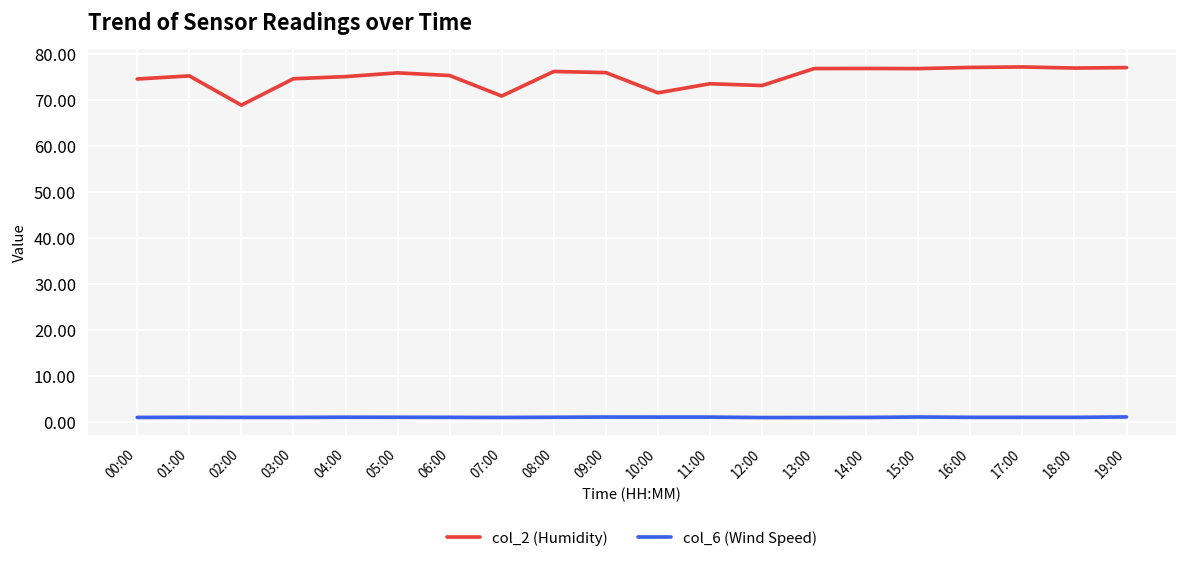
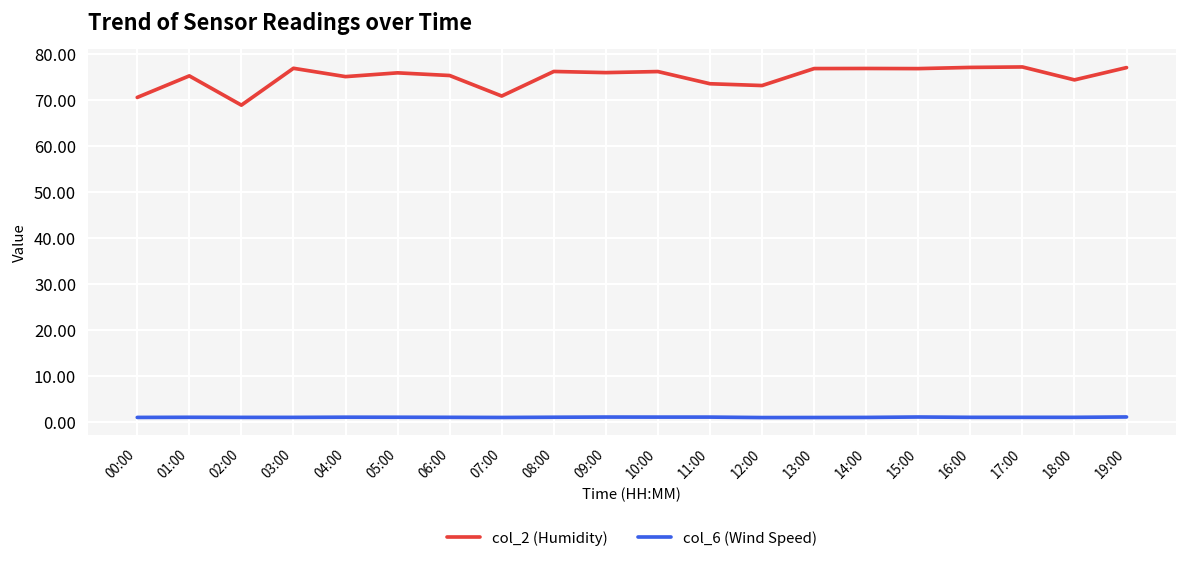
  {
    "col_2 (Humidity)": {
-     "00:00": 75,
+     "00:00": 71,
      "01:00": 75,
      "02:00": 69,
-     "03:00": 75,
+     "03:00": 77,
      "04:00": 75,
      "05:00": 76,
      "06:00": 75,
      "07:00": 71,
      "08:00": 76,
      "09:00": 76,
-     "10:00": 72,
+     "10:00": 76,
      "11:00": 74,
      "12:00": 73,
      "13:00": 77,
      "14:00": 77,
      "15:00": 77,
      "16:00": 77,
      "17:00": 77,
-     "18:00": 77,
+     "18:00": 74,
      "19:00": 77
    },
    "col_6 (Wind Speed)": {
      "00:00": 1,
      "01:00": 1,
      "02:00": 1,
      "03:00": 1,
      "04:00": 1,
      "05:00": 1,
      "06:00": 1,
      "07:00": 1,
      "08:00": 1,
      "09:00": 1,
      "10:00": 1,
      "11:00": 1,
      "12:00": 1,
      "13:00": 1,
      "14:00": 1,
      "15:00": 1,
      "16:00": 1,
      "17:00": 1,
      "18:00": 1,
      "19:00": 1
    }
  }
